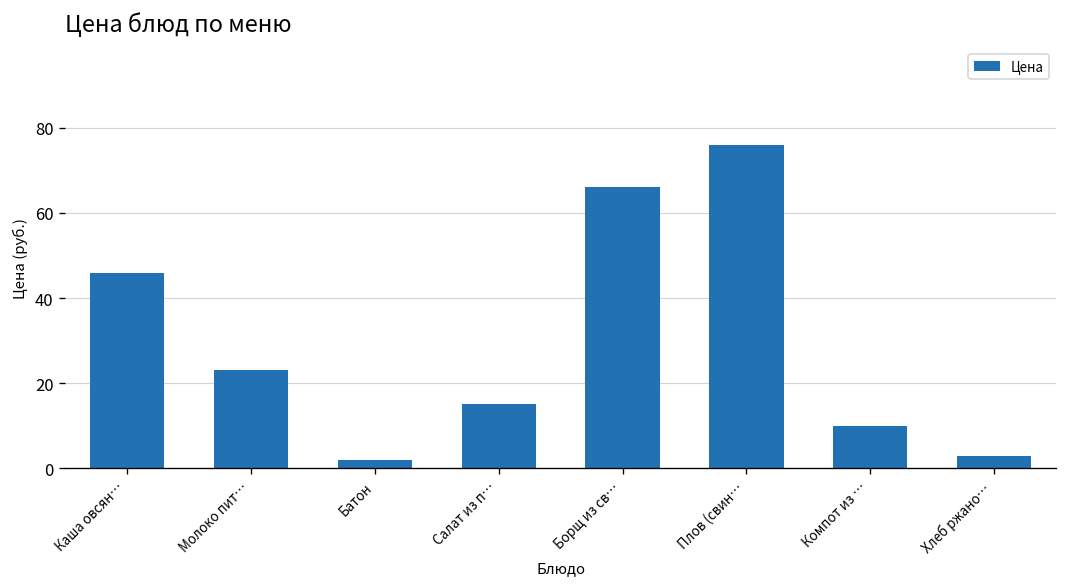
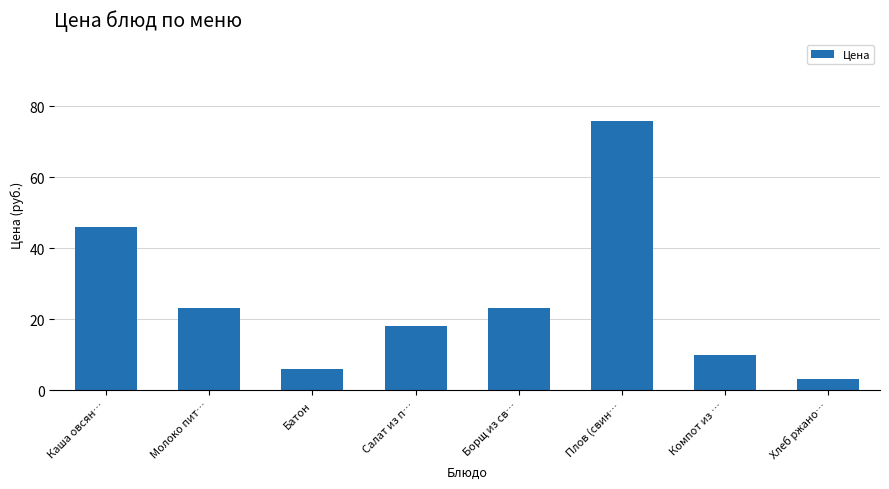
  {
    "Каша овсян…": 46,
    "Молоко пит…": 23,
-   "Батон": 2,
-   "Салат из п…": 15,
-   "Борщ из св…": 66,
+   "Батон": 6,
+   "Салат из п…": 18,
+   "Борщ из св…": 23,
    "Плов (свин…": 76,
    "Компот из …": 10,
    "Хлеб ржано…": 3
  }
